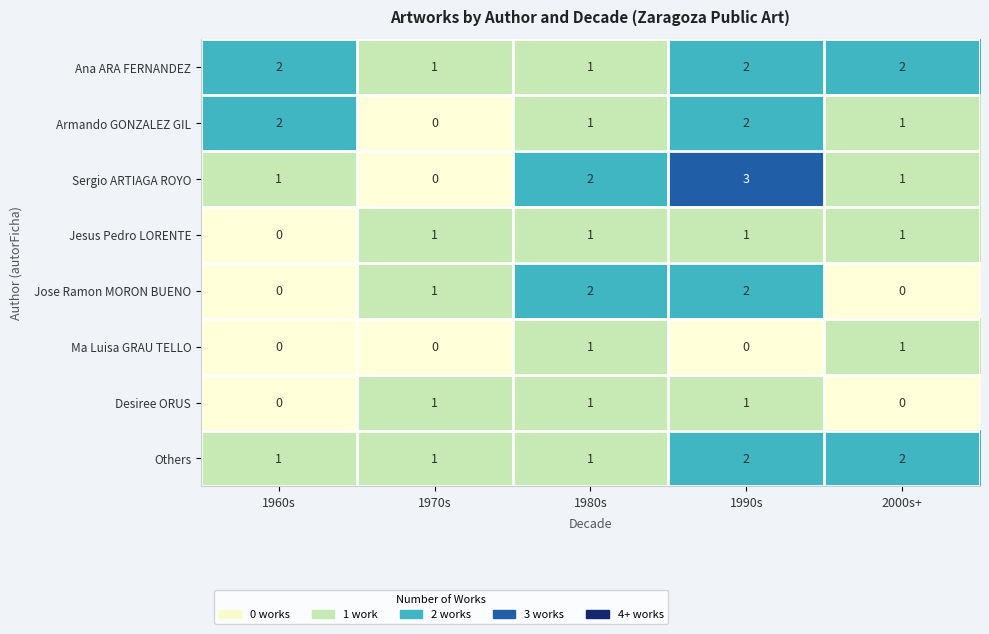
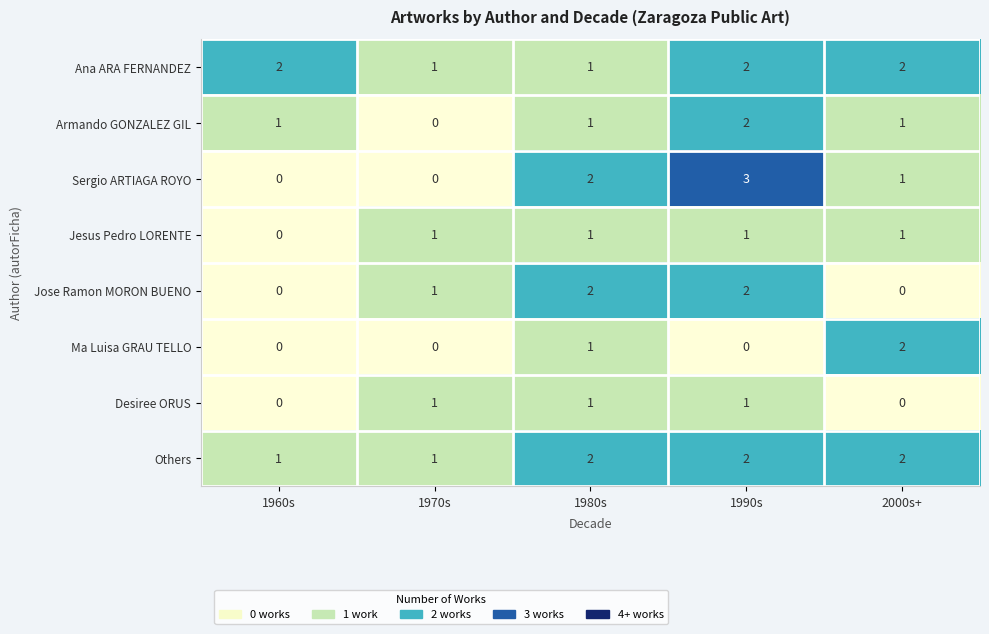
  {
    "Ana ARA FERNANDEZ": {
      "1960s": 2,
      "1970s": 1,
      "1980s": 1,
      "1990s": 2,
      "2000s+": 2
    },
    "Armando GONZALEZ GIL": {
-     "1960s": 2,
+     "1960s": 1,
      "1970s": 0,
      "1980s": 1,
      "1990s": 2,
      "2000s+": 1
    },
    "Sergio ARTIAGA ROYO": {
-     "1960s": 1,
+     "1960s": 0,
      "1970s": 0,
      "1980s": 2,
      "1990s": 3,
      "2000s+": 1
    },
    "Jesus Pedro LORENTE": {
      "1960s": 0,
      "1970s": 1,
      "1980s": 1,
      "1990s": 1,
      "2000s+": 1
    },
    "Jose Ramon MORON BUENO": {
      "1960s": 0,
      "1970s": 1,
      "1980s": 2,
      "1990s": 2,
      "2000s+": 0
    },
    "Ma Luisa GRAU TELLO": {
      "1960s": 0,
      "1970s": 0,
      "1980s": 1,
      "1990s": 0,
-     "2000s+": 1
+     "2000s+": 2
    },
    "Desiree ORUS": {
      "1960s": 0,
      "1970s": 1,
      "1980s": 1,
      "1990s": 1,
      "2000s+": 0
    },
    "Others": {
      "1960s": 1,
      "1970s": 1,
-     "1980s": 1,
+     "1980s": 2,
      "1990s": 2,
      "2000s+": 2
    }
  }
